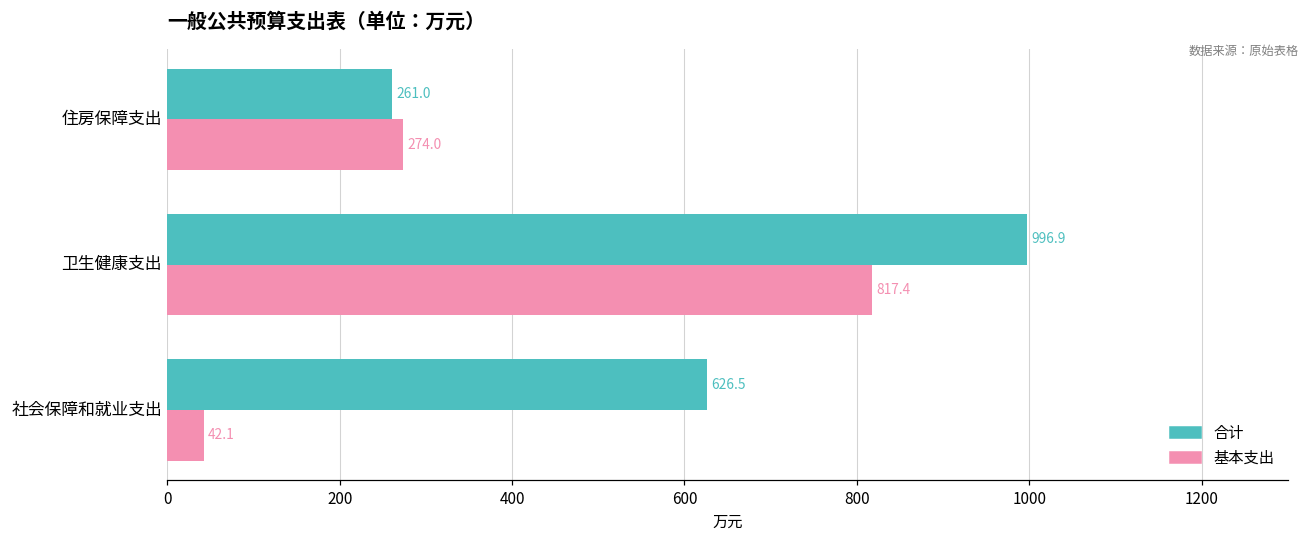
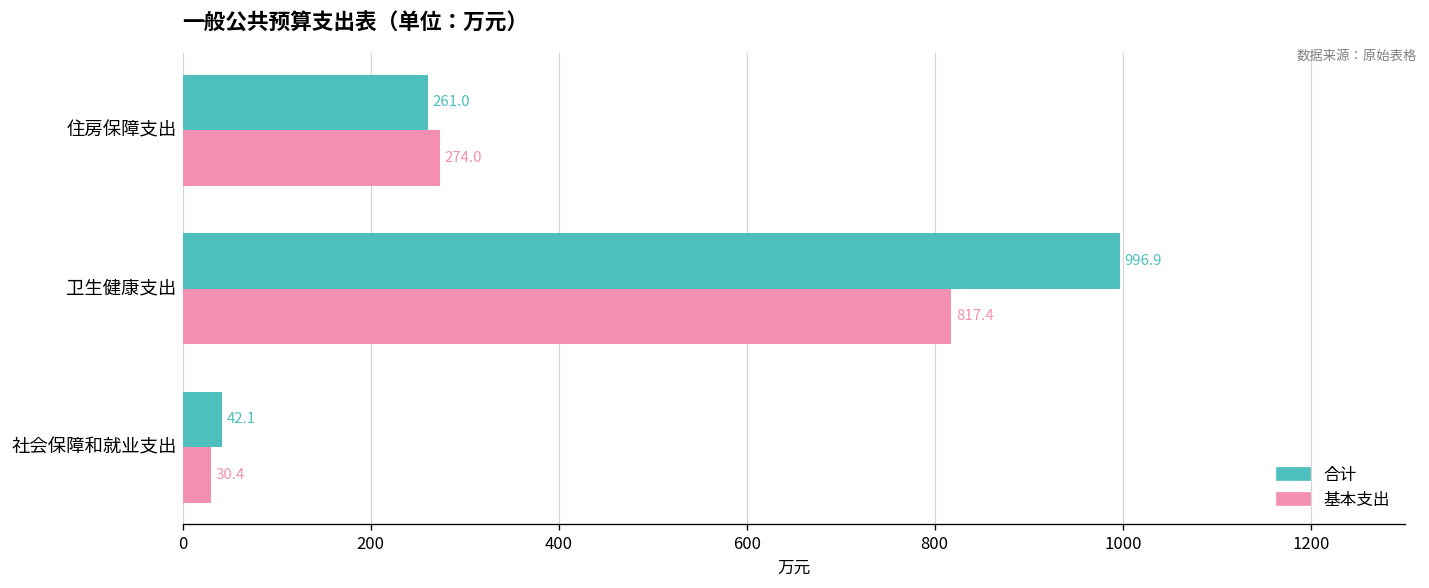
  {
    "合计": {
      "住房保障支出": 261.0,
      "卫生健康支出": 996.9,
-     "社会保障和就业支出": 626.5
+     "社会保障和就业支出": 42.1
    },
    "基本支出": {
      "住房保障支出": 274.0,
      "卫生健康支出": 817.4,
-     "社会保障和就业支出": 42.1
+     "社会保障和就业支出": 30.4
    }
  }
